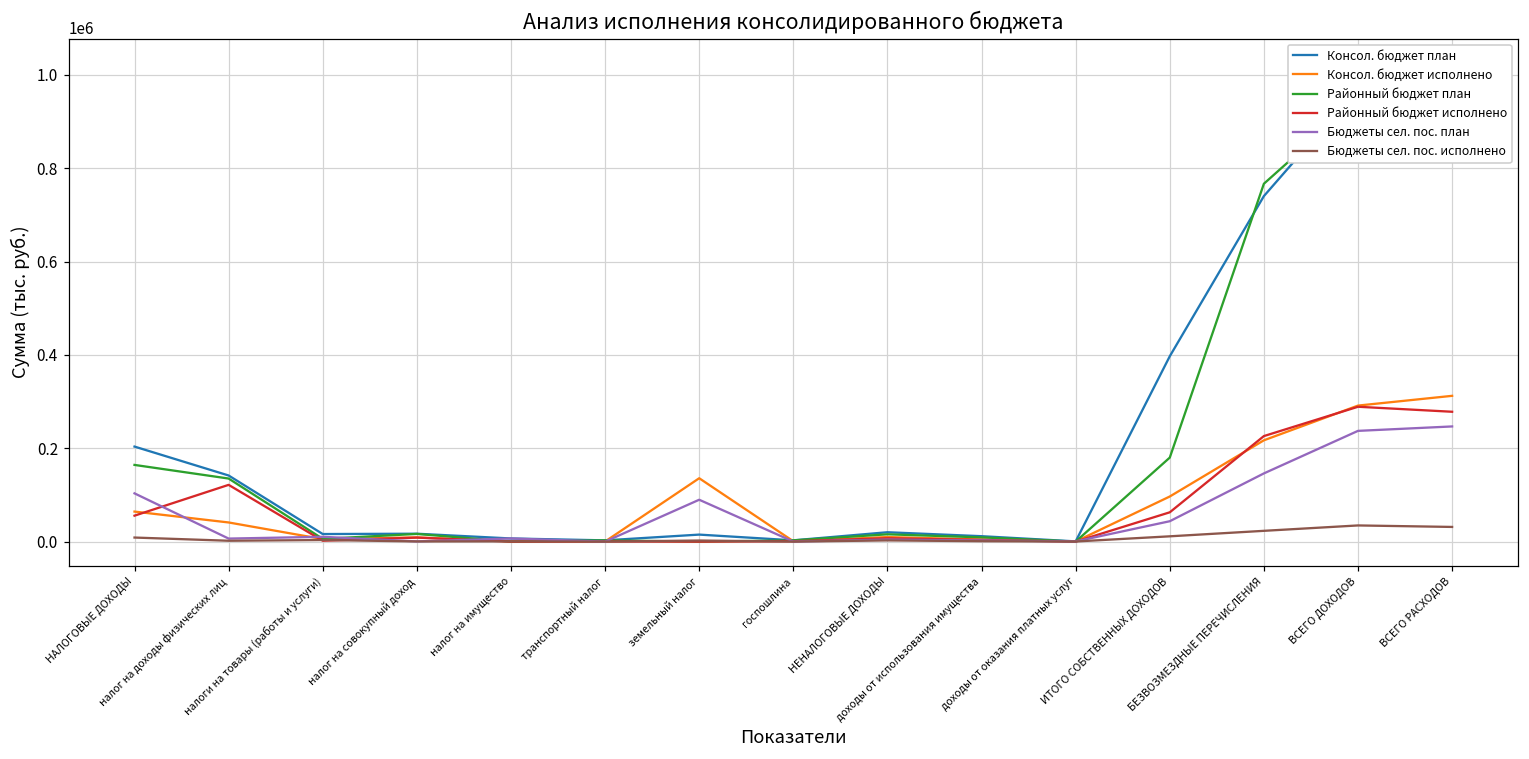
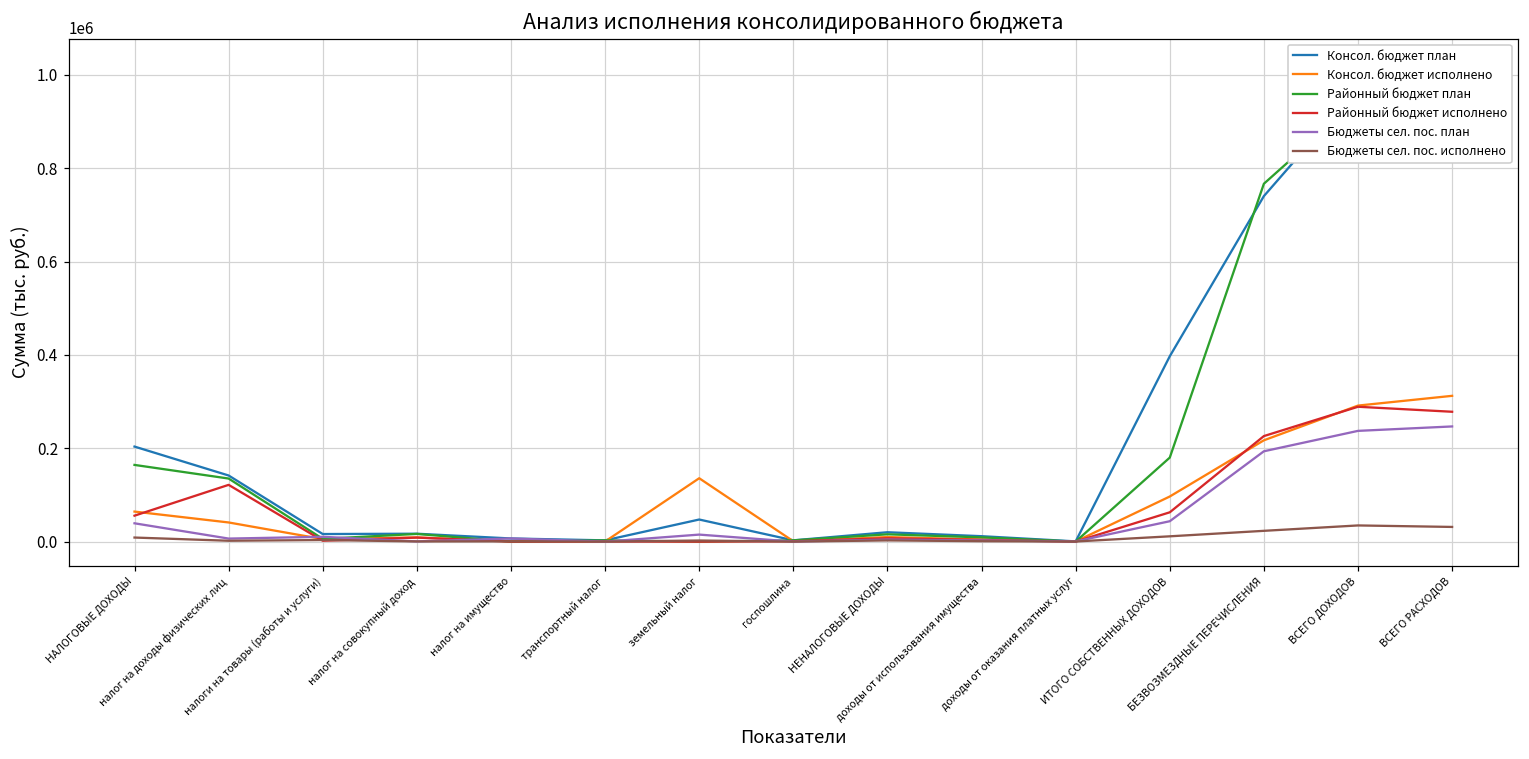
  {
    "Консол. бюджет план": {
      "НАЛОГОВЫЕ ДОХОДЫ": 200000,
      "налог на доходы физических лиц": 140000,
-     "земельный налог": 20000,
+     "земельный налог": 50000,
      "ИТОГО СОБСТВЕННЫХ ДОХОДОВ": 400000,
      "БЕЗВОЗМЕЗДНЫЕ ПЕРЕЧИСЛЕНИЯ": 740000
    },
    "Консол. бюджет исполнено": {
      "НАЛОГОВЫЕ ДОХОДЫ": 60000,
      "налог на доходы физических лиц": 40000,
      "земельный налог": 140000,
      "ИТОГО СОБСТВЕННЫХ ДОХОДОВ": 100000,
      "БЕЗВОЗМЕЗДНЫЕ ПЕРЕЧИСЛЕНИЯ": 220000,
      "ВСЕГО РАСХОДОВ": 310000
    },
    "Районный бюджет план": {
      "НАЛОГОВЫЕ ДОХОДЫ": 160000,
      "налог на доходы физических лиц": 140000,
      "ИТОГО СОБСТВЕННЫХ ДОХОДОВ": 180000,
      "БЕЗВОЗМЕЗДНЫЕ ПЕРЕЧИСЛЕНИЯ": 770000
    },
    "Районный бюджет исполнено": {
      "НАЛОГОВЫЕ ДОХОДЫ": 60000,
      "налог на доходы физических лиц": 120000,
      "ИТОГО СОБСТВЕННЫХ ДОХОДОВ": 60000,
      "БЕЗВОЗМЕЗДНЫЕ ПЕРЕЧИСЛЕНИЯ": 230000,
      "ВСЕГО РАСХОДОВ": 280000
    },
    "Бюджеты сел. пос. план": {
-     "НАЛОГОВЫЕ ДОХОДЫ": 100000,
-     "земельный налог": 90000,
+     "НАЛОГОВЫЕ ДОХОДЫ": 40000,
+     "земельный налог": 20000,
      "ИТОГО СОБСТВЕННЫХ ДОХОДОВ": 40000,
-     "БЕЗВОЗМЕЗДНЫЕ ПЕРЕЧИСЛЕНИЯ": 150000,
+     "БЕЗВОЗМЕЗДНЫЕ ПЕРЕЧИСЛЕНИЯ": 190000,
      "ВСЕГО ДОХОДОВ": 240000,
      "ВСЕГО РАСХОДОВ": 250000
    },
    "Бюджеты сел. пос. исполнено": {
      "НАЛОГОВЫЕ ДОХОДЫ": 10000,
      "ИТОГО СОБСТВЕННЫХ ДОХОДОВ": 10000,
      "БЕЗВОЗМЕЗДНЫЕ ПЕРЕЧИСЛЕНИЯ": 20000,
      "ВСЕГО ДОХОДОВ": 30000,
      "ВСЕГО РАСХОДОВ": 30000
    }
  }
